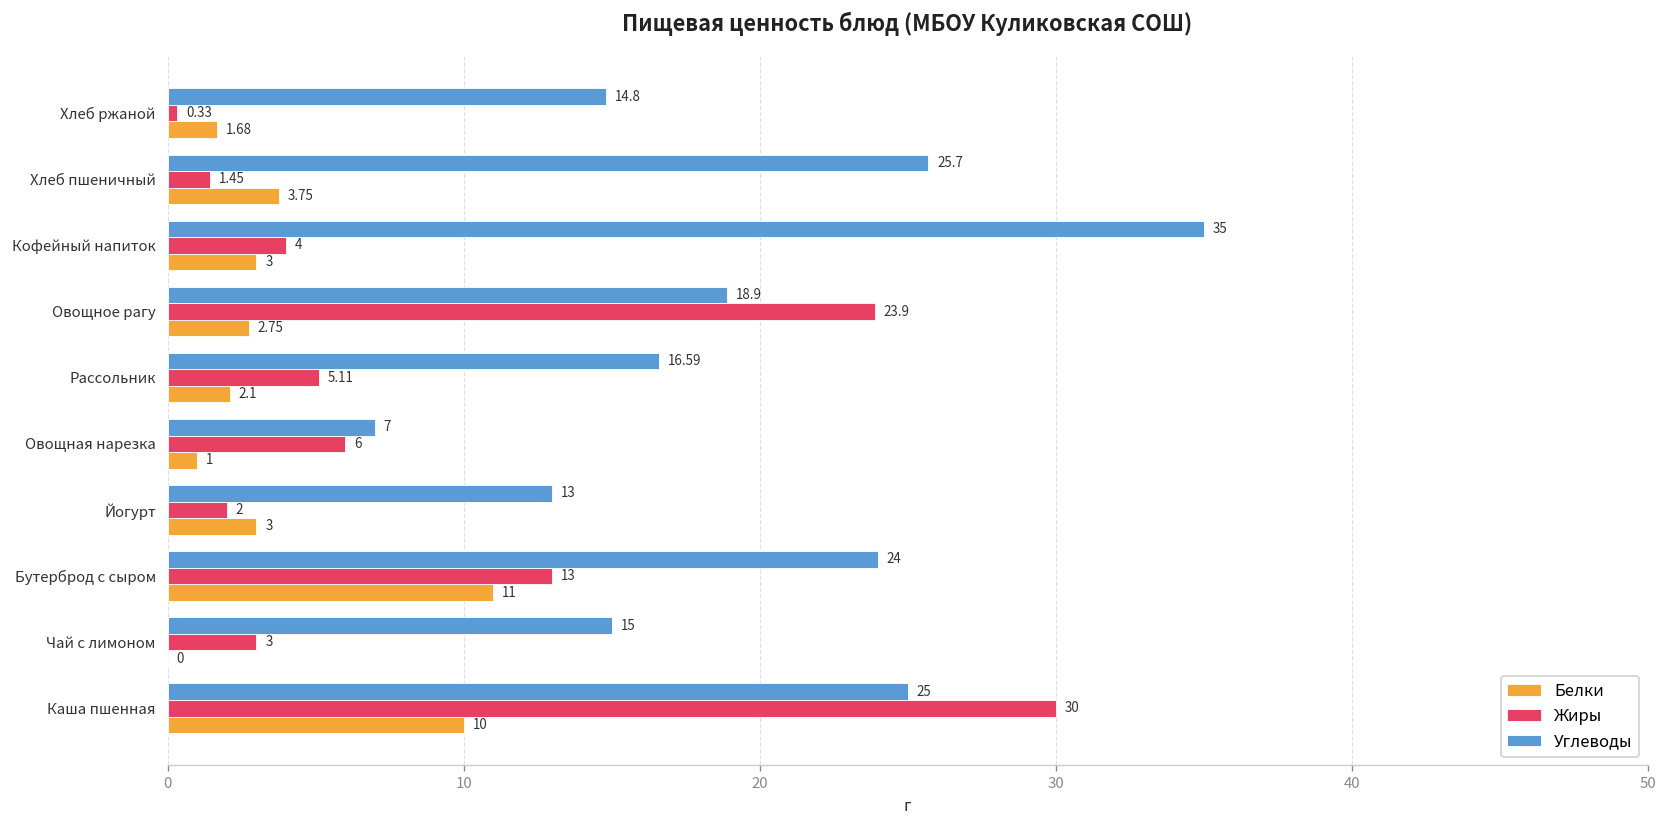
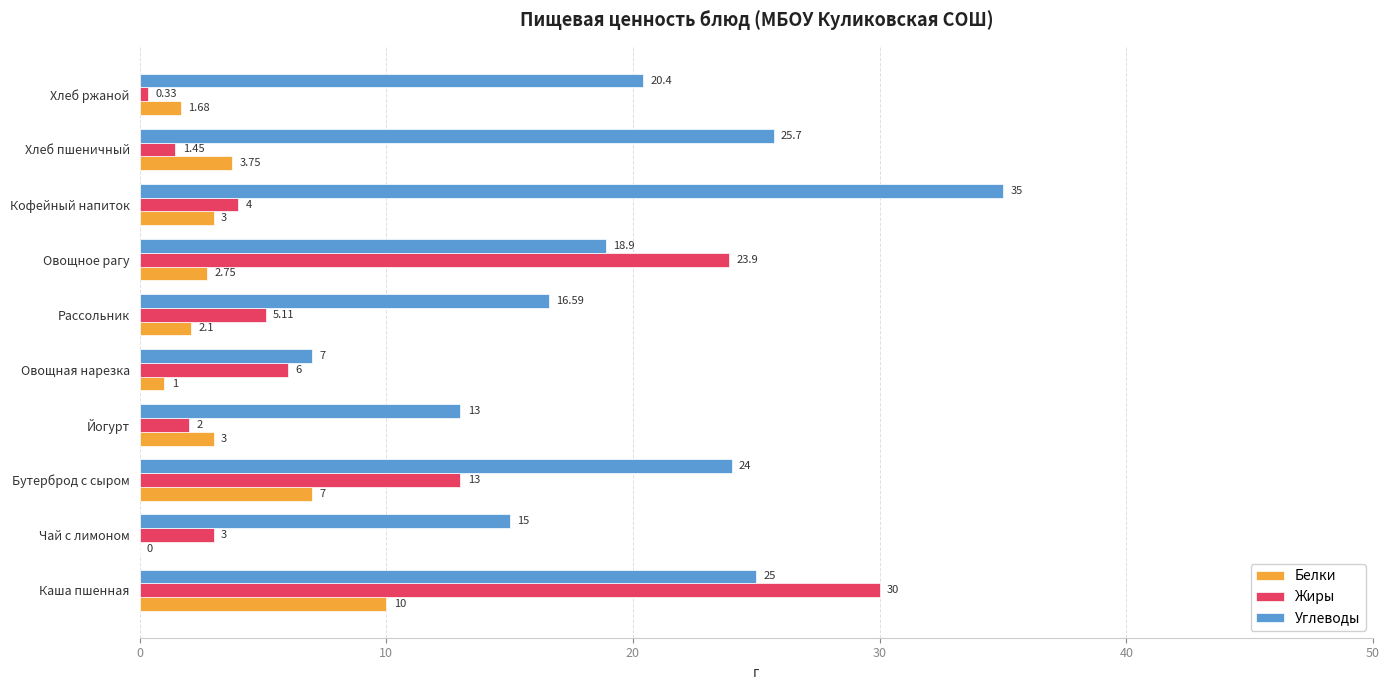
  {
    "Белки": {
      "Хлеб ржаной": 1.68,
      "Хлеб пшеничный": 3.75,
      "Кофейный напиток": 3,
      "Овощное рагу": 2.75,
      "Рассольник": 2.1,
      "Овощная нарезка": 1,
      "Йогурт": 3,
-     "Бутерброд с сыром": 11,
+     "Бутерброд с сыром": 7,
      "Чай с лимоном": 0,
      "Каша пшенная": 10
    },
    "Жиры": {
      "Хлеб ржаной": 0.33,
      "Хлеб пшеничный": 1.45,
      "Кофейный напиток": 4,
      "Овощное рагу": 23.9,
      "Рассольник": 5.11,
      "Овощная нарезка": 6,
      "Йогурт": 2,
      "Бутерброд с сыром": 13,
      "Чай с лимоном": 3,
      "Каша пшенная": 30
    },
    "Углеводы": {
-     "Хлеб ржаной": 14.8,
+     "Хлеб ржаной": 20.4,
      "Хлеб пшеничный": 25.7,
      "Кофейный напиток": 35,
      "Овощное рагу": 18.9,
      "Рассольник": 16.59,
      "Овощная нарезка": 7,
      "Йогурт": 13,
      "Бутерброд с сыром": 24,
      "Чай с лимоном": 15,
      "Каша пшенная": 25
    }
  }
